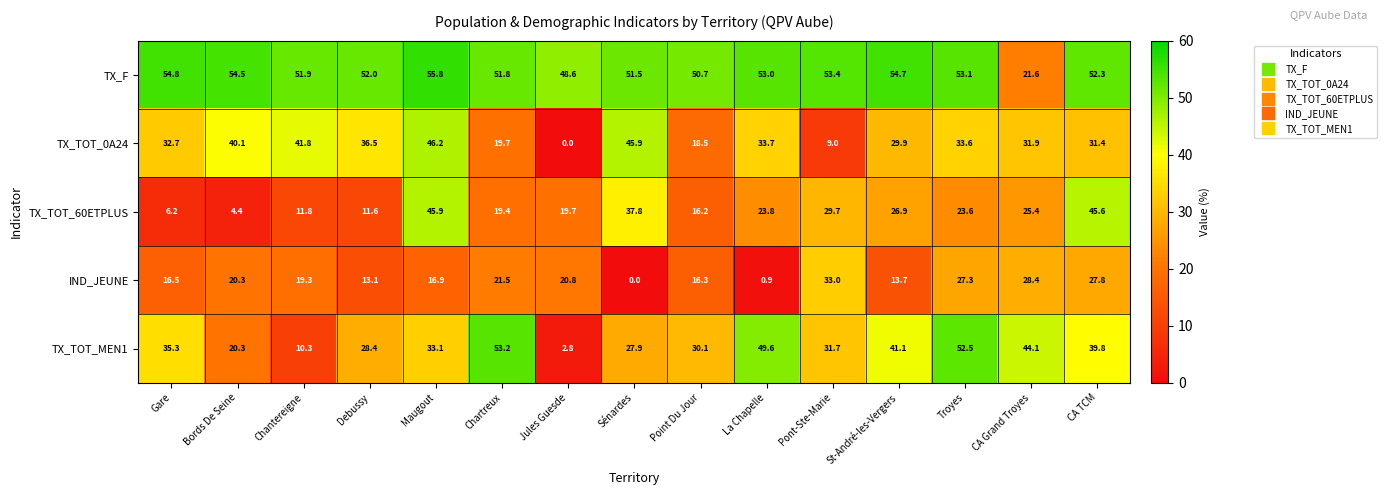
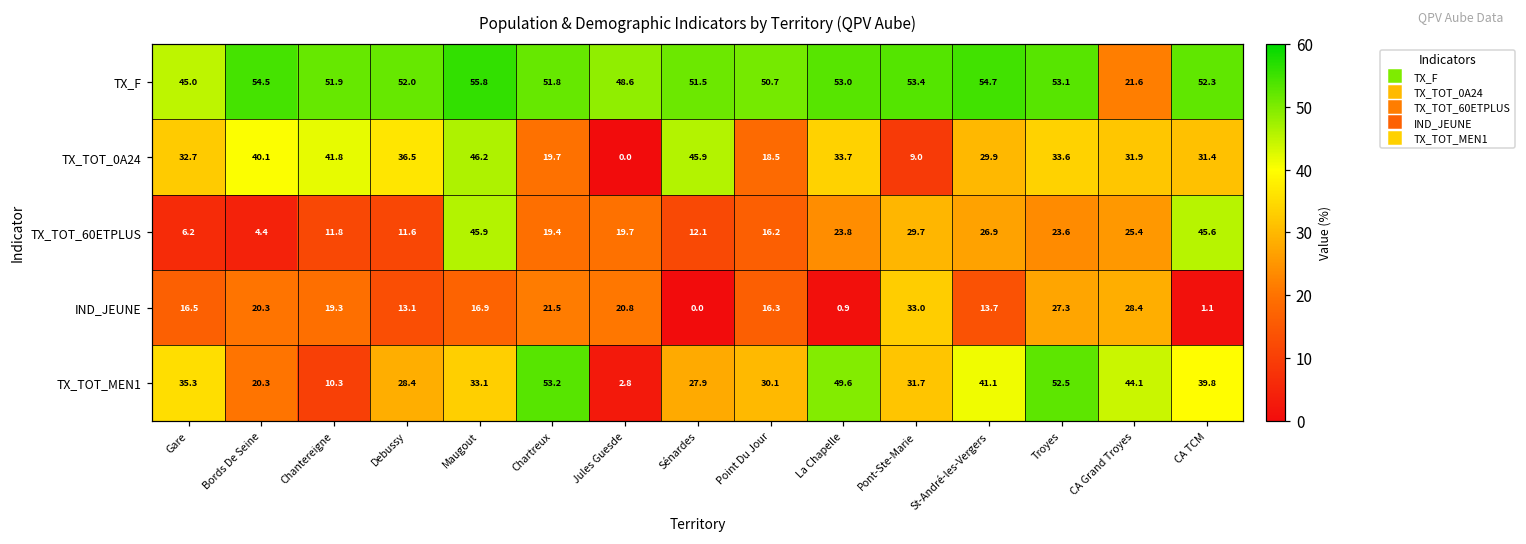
  {
    "TX_F": {
-     "Gare": 54.8,
+     "Gare": 45.0,
      "Bords De Seine": 54.5,
      "Chantereigne": 51.9,
      "Debussy": 52.0,
      "Maugout": 55.8,
      "Chartreux": 51.8,
      "Jules Guesde": 48.6,
      "Sénardes": 51.5,
      "Point Du Jour": 50.7,
      "La Chapelle": 53.0,
      "Pont-Ste-Marie": 53.4,
      "St-André-les-Vergers": 54.7,
      "Troyes": 53.1,
      "CA Grand Troyes": 21.6,
      "CA TCM": 52.3
    },
    "TX_TOT_0A24": {
      "Gare": 32.7,
      "Bords De Seine": 40.1,
      "Chantereigne": 41.8,
      "Debussy": 36.5,
      "Maugout": 46.2,
      "Chartreux": 19.7,
      "Jules Guesde": 0.0,
      "Sénardes": 45.9,
      "Point Du Jour": 18.5,
      "La Chapelle": 33.7,
      "Pont-Ste-Marie": 9.0,
      "St-André-les-Vergers": 29.9,
      "Troyes": 33.6,
      "CA Grand Troyes": 31.9,
      "CA TCM": 31.4
    },
    "TX_TOT_60ETPLUS": {
      "Gare": 6.2,
      "Bords De Seine": 4.4,
      "Chantereigne": 11.8,
      "Debussy": 11.6,
      "Maugout": 45.9,
      "Chartreux": 19.4,
      "Jules Guesde": 19.7,
-     "Sénardes": 37.8,
+     "Sénardes": 12.1,
      "Point Du Jour": 16.2,
      "La Chapelle": 23.8,
      "Pont-Ste-Marie": 29.7,
      "St-André-les-Vergers": 26.9,
      "Troyes": 23.6,
      "CA Grand Troyes": 25.4,
      "CA TCM": 45.6
    },
    "IND_JEUNE": {
      "Gare": 16.5,
      "Bords De Seine": 20.3,
      "Chantereigne": 19.3,
      "Debussy": 13.1,
      "Maugout": 16.9,
      "Chartreux": 21.5,
      "Jules Guesde": 20.8,
      "Sénardes": 0.0,
      "Point Du Jour": 16.3,
      "La Chapelle": 0.9,
      "Pont-Ste-Marie": 33.0,
      "St-André-les-Vergers": 13.7,
      "Troyes": 27.3,
      "CA Grand Troyes": 28.4,
-     "CA TCM": 27.8
+     "CA TCM": 1.1
    },
    "TX_TOT_MEN1": {
      "Gare": 35.3,
      "Bords De Seine": 20.3,
      "Chantereigne": 10.3,
      "Debussy": 28.4,
      "Maugout": 33.1,
      "Chartreux": 53.2,
      "Jules Guesde": 2.8,
      "Sénardes": 27.9,
      "Point Du Jour": 30.1,
      "La Chapelle": 49.6,
      "Pont-Ste-Marie": 31.7,
      "St-André-les-Vergers": 41.1,
      "Troyes": 52.5,
      "CA Grand Troyes": 44.1,
      "CA TCM": 39.8
    }
  }
